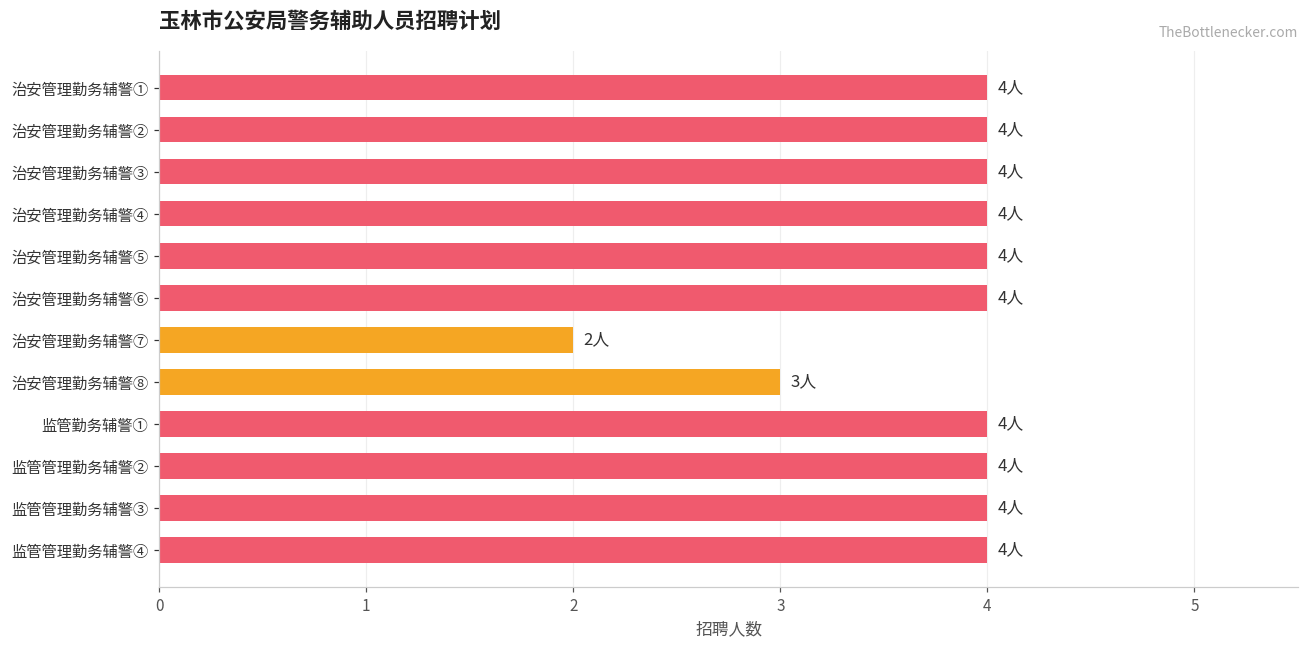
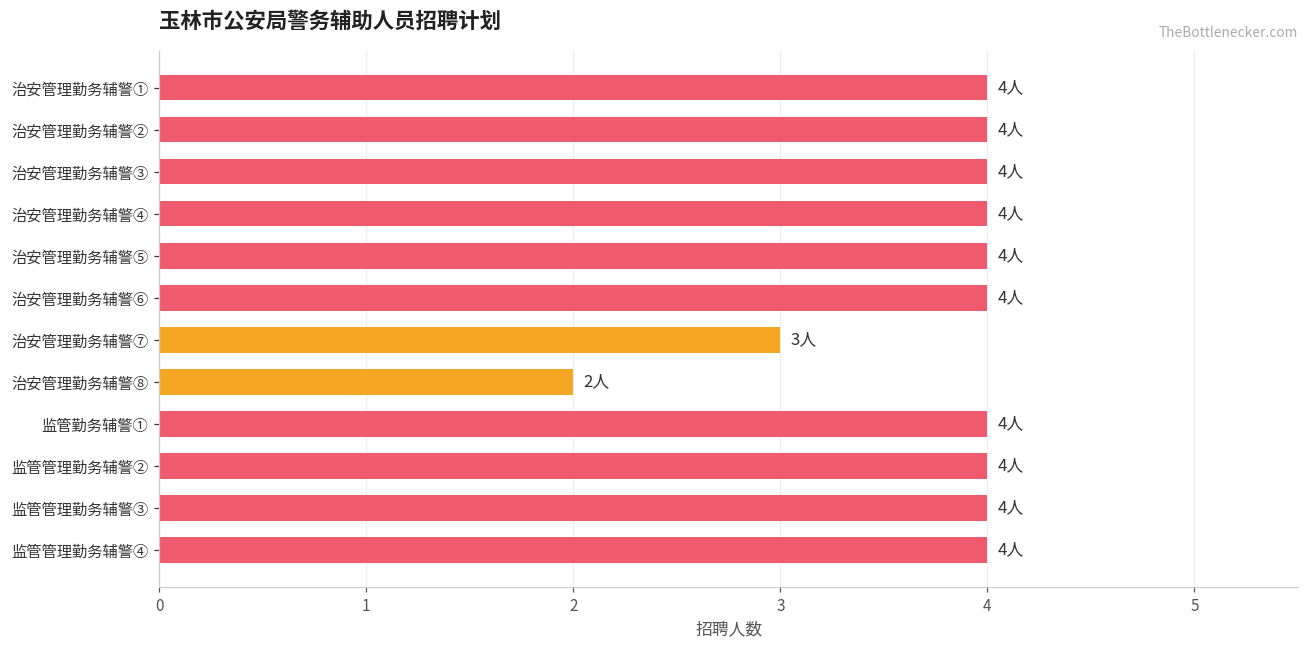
  {
    "治安管理勤务辅警①": "4人",
    "治安管理勤务辅警②": "4人",
    "治安管理勤务辅警③": "4人",
    "治安管理勤务辅警④": "4人",
    "治安管理勤务辅警⑤": "4人",
    "治安管理勤务辅警⑥": "4人",
-   "治安管理勤务辅警⑦": "2人",
-   "治安管理勤务辅警⑧": "3人",
+   "治安管理勤务辅警⑦": "3人",
+   "治安管理勤务辅警⑧": "2人",
    "监管勤务辅警①": "4人",
    "监管管理勤务辅警②": "4人",
    "监管管理勤务辅警③": "4人",
    "监管管理勤务辅警④": "4人"
  }
